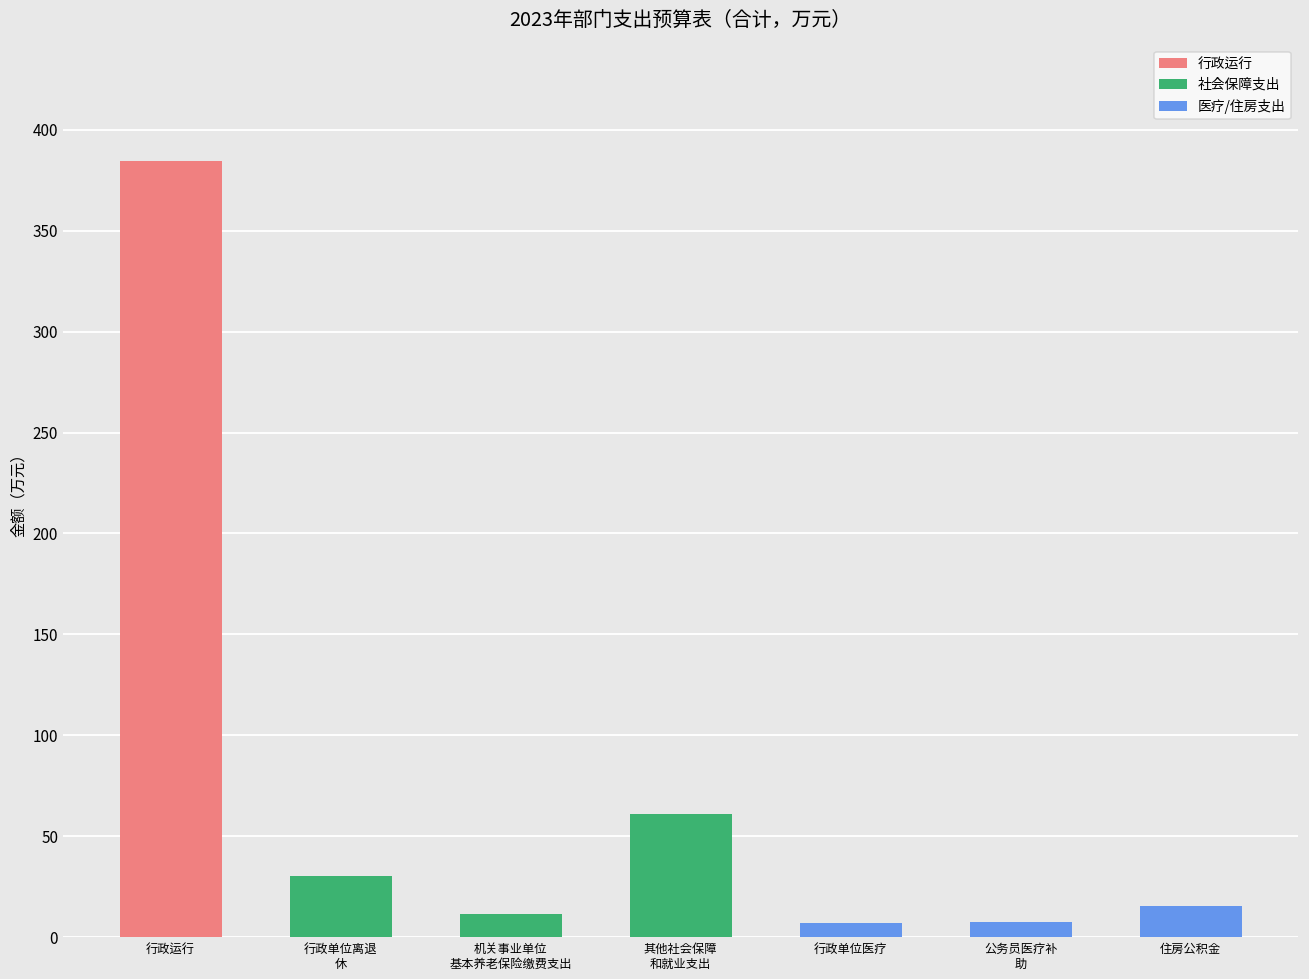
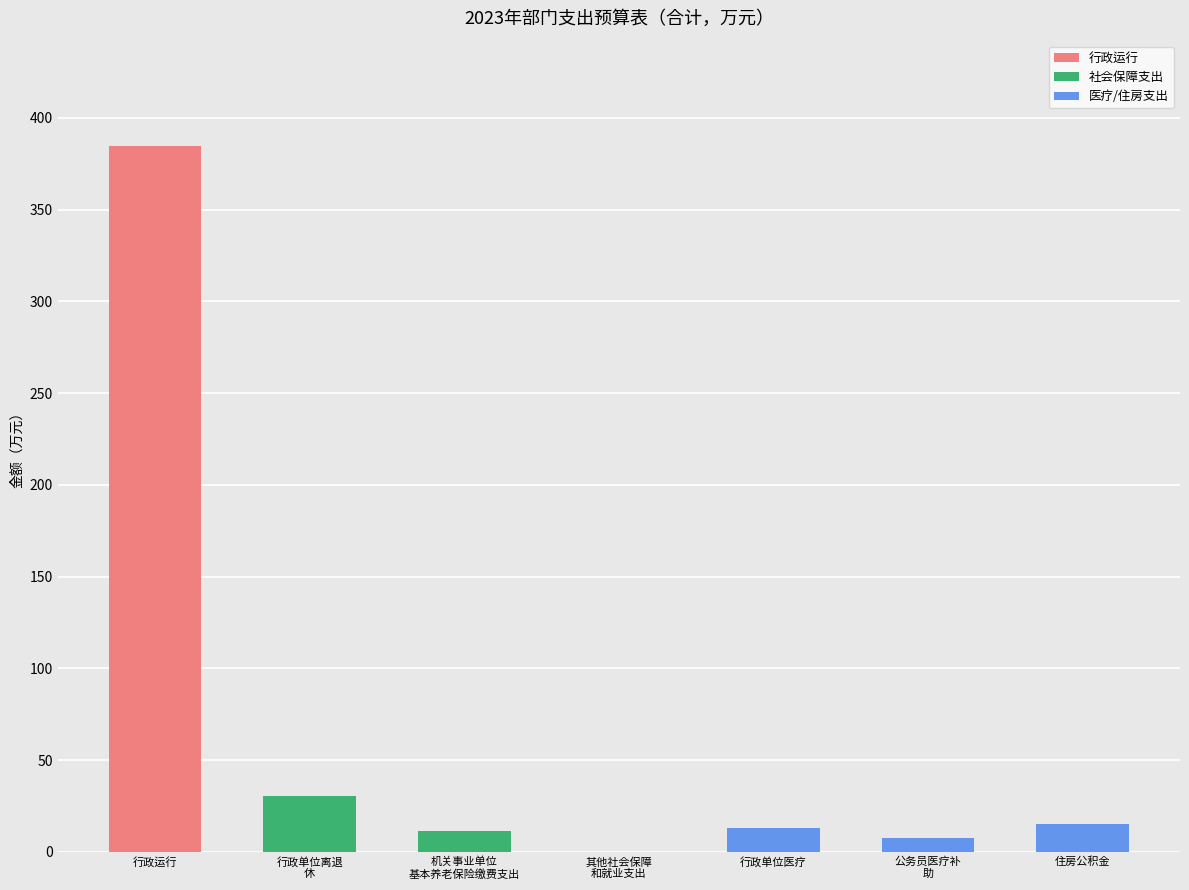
  {
    "行政运行": 384,
    "行政单位离退 休": 31,
    "机关事业单位 基本养老保险缴费支出": 11,
-   "其他社会保障 和就业支出": 61,
-   "行政单位医疗": 7,
+   "其他社会保障 和就业支出": 0,
+   "行政单位医疗": 13,
    "公务员医疗补 助": 8,
    "住房公积金": 15
  }
